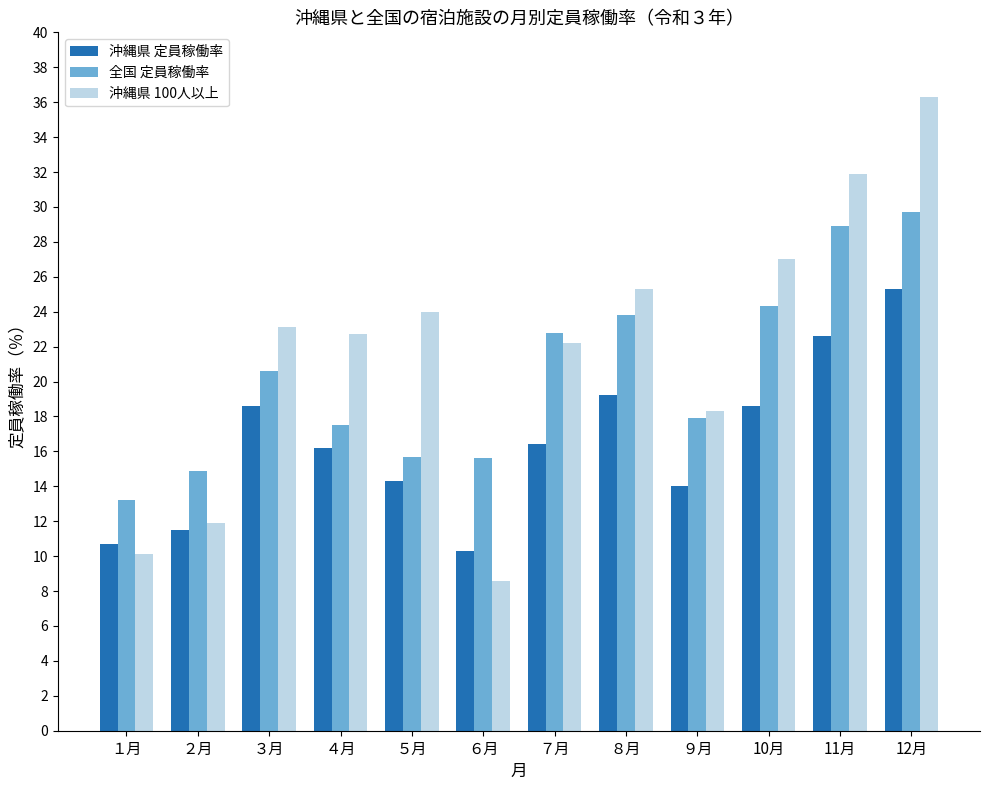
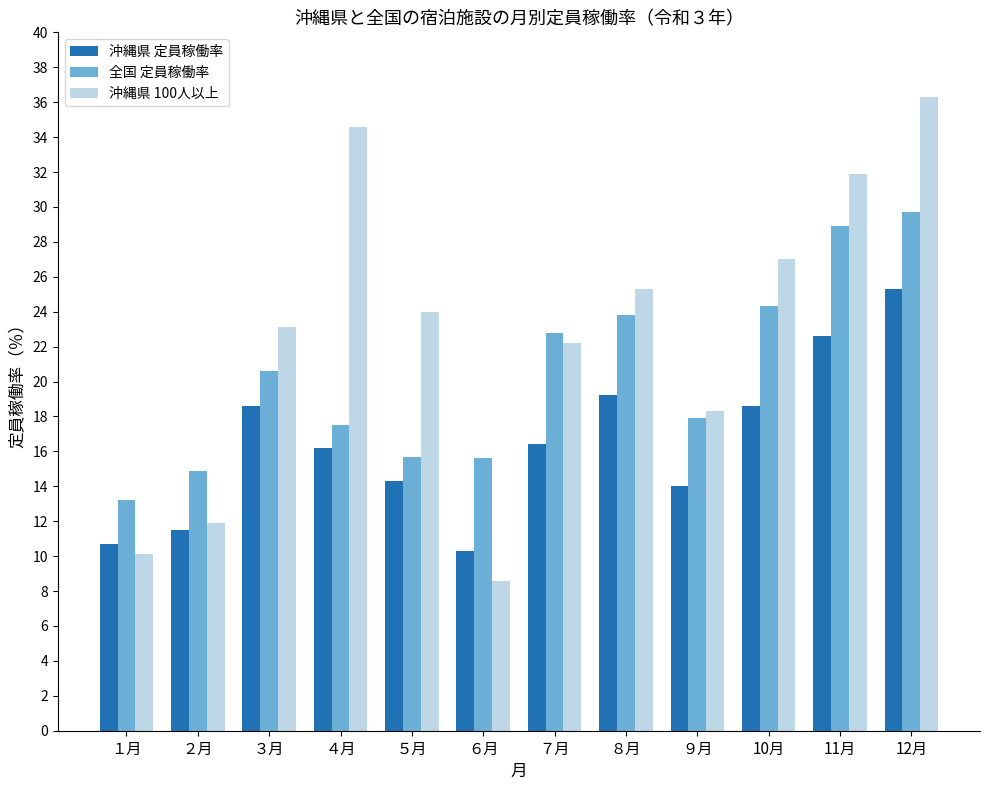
  {
    "沖縄県 定員稼働率": {
      "１月": 10.7,
      "２月": 11.5,
      "３月": 18.6,
      "４月": 16.2,
      "５月": 14.3,
      "６月": 10.3,
      "７月": 16.4,
      "８月": 19.2,
      "９月": 14.0,
      "10月": 18.6,
      "11月": 22.6,
      "12月": 25.3
    },
    "全国 定員稼働率": {
      "１月": 13.2,
      "２月": 14.9,
      "３月": 20.6,
      "４月": 17.5,
      "５月": 15.7,
      "６月": 15.6,
      "７月": 22.8,
      "８月": 23.8,
      "９月": 17.9,
      "10月": 24.3,
      "11月": 28.9,
      "12月": 29.7
    },
    "沖縄県 100人以上": {
      "１月": 10.1,
      "２月": 11.9,
      "３月": 23.1,
-     "４月": 22.7,
+     "４月": 34.6,
      "５月": 24.0,
      "６月": 8.6,
      "７月": 22.2,
      "８月": 25.3,
      "９月": 18.3,
      "10月": 27.0,
      "11月": 31.9,
      "12月": 36.3
    }
  }
